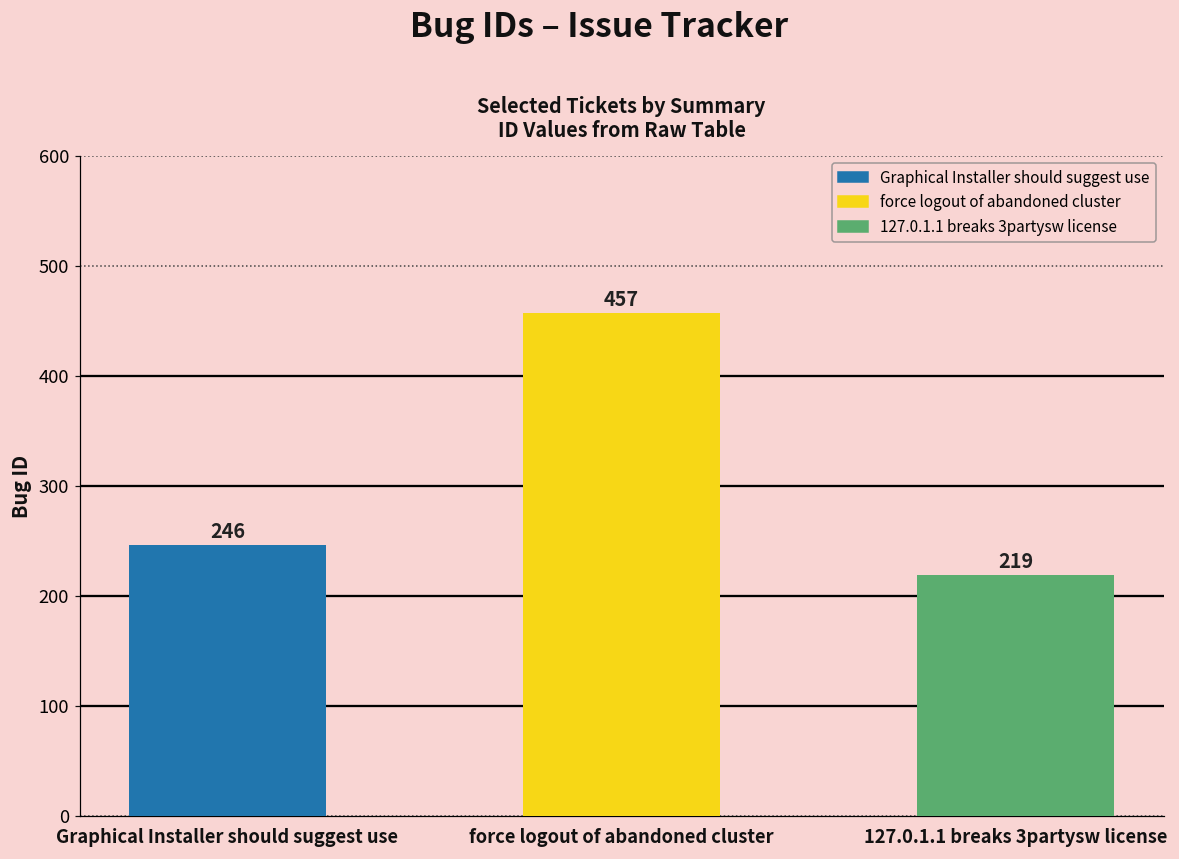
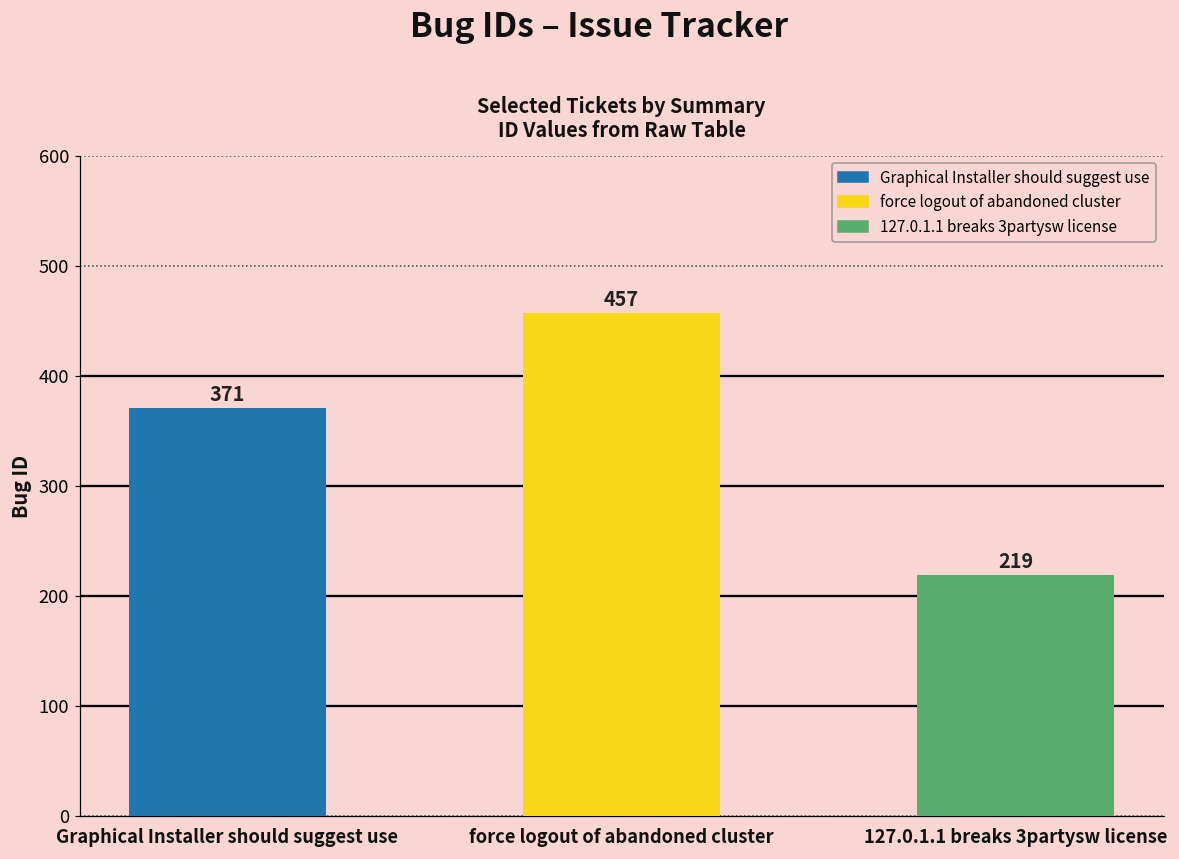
  {
-   "Graphical Installer should suggest use": 246,
+   "Graphical Installer should suggest use": 371,
    "force logout of abandoned cluster": 457,
    "127.0.1.1 breaks 3partysw license": 219
  }
